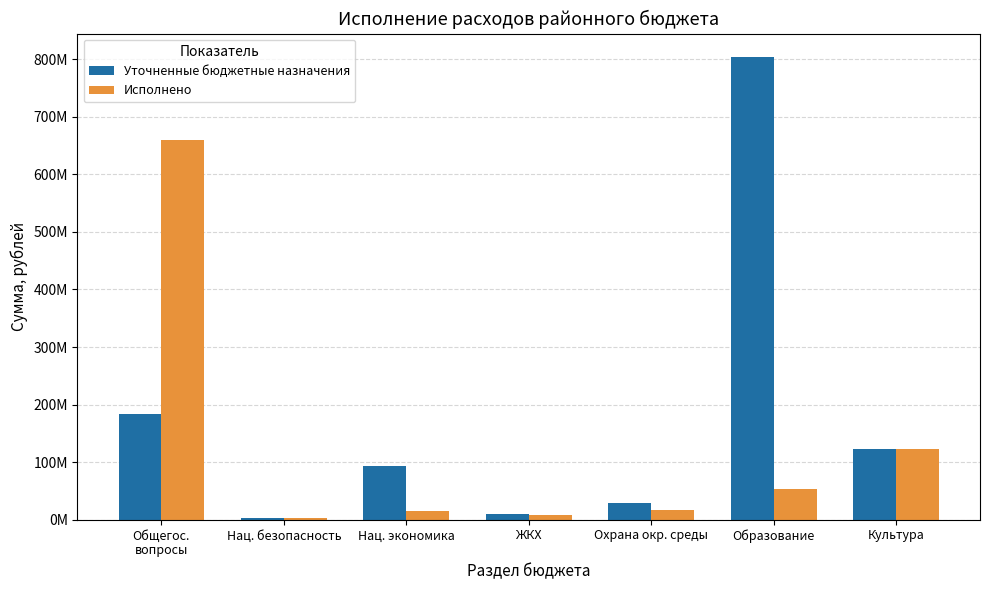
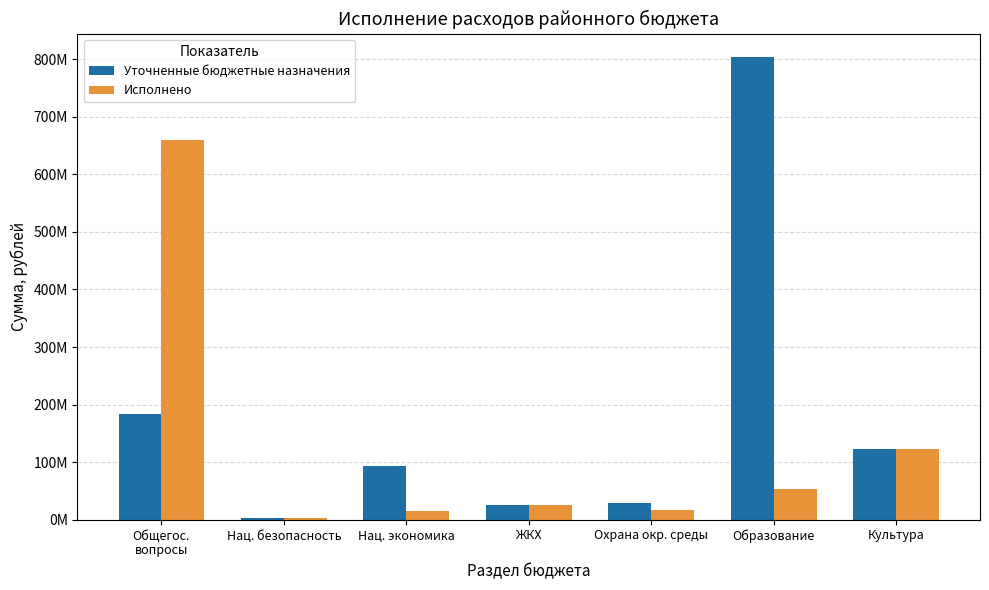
  {
    "Уточненные бюджетные назначения": {
      "Общегос. вопросы": 180000000,
      "Нац. экономика": 90000000,
-     "ЖКХ": 10000000,
+     "ЖКХ": 30000000,
      "Охрана окр. среды": 30000000,
      "Образование": 800000000,
      "Культура": 120000000
    },
    "Исполнено": {
      "Общегос. вопросы": 660000000,
      "Нац. экономика": 10000000,
-     "ЖКХ": 10000000,
+     "ЖКХ": 20000000,
      "Охрана окр. среды": 20000000,
      "Образование": 50000000,
      "Культура": 120000000
    }
  }
